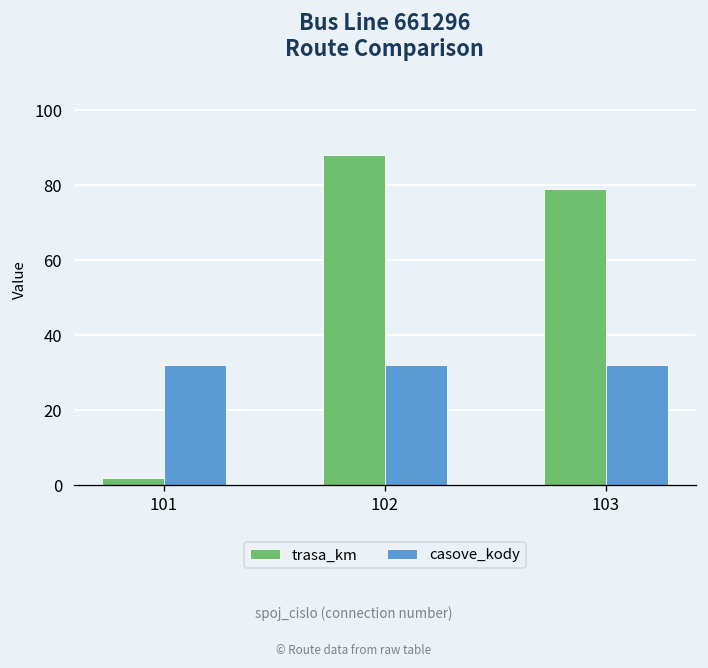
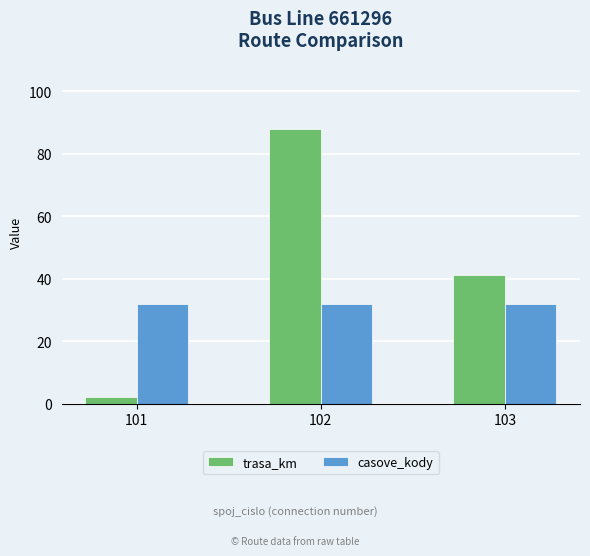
  {
    "trasa_km": {
      "101": 2,
      "102": 88,
-     "103": 79
+     "103": 41
    },
    "casove_kody": {
      "101": 32,
      "102": 32,
      "103": 32
    }
  }
